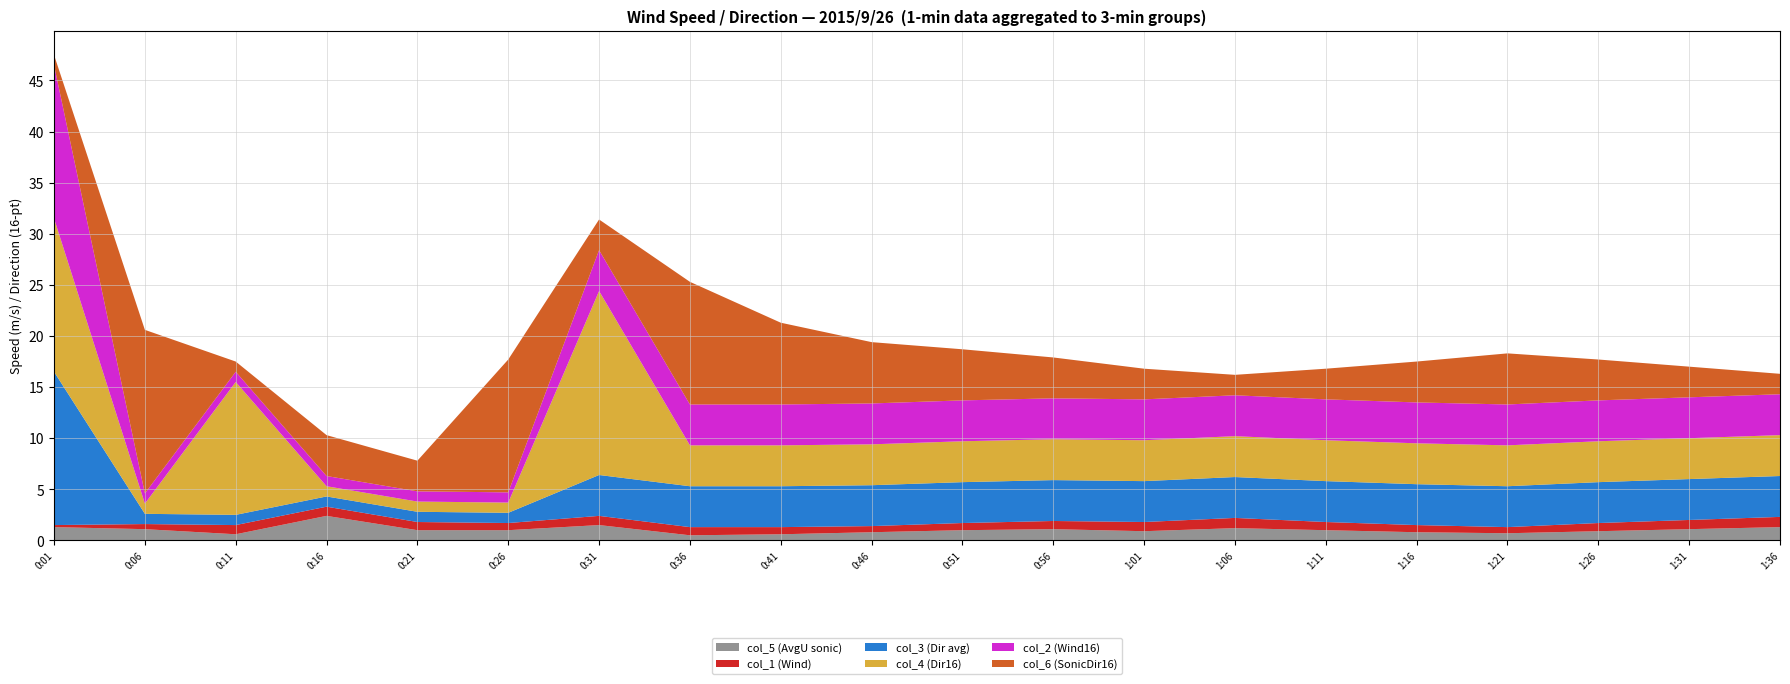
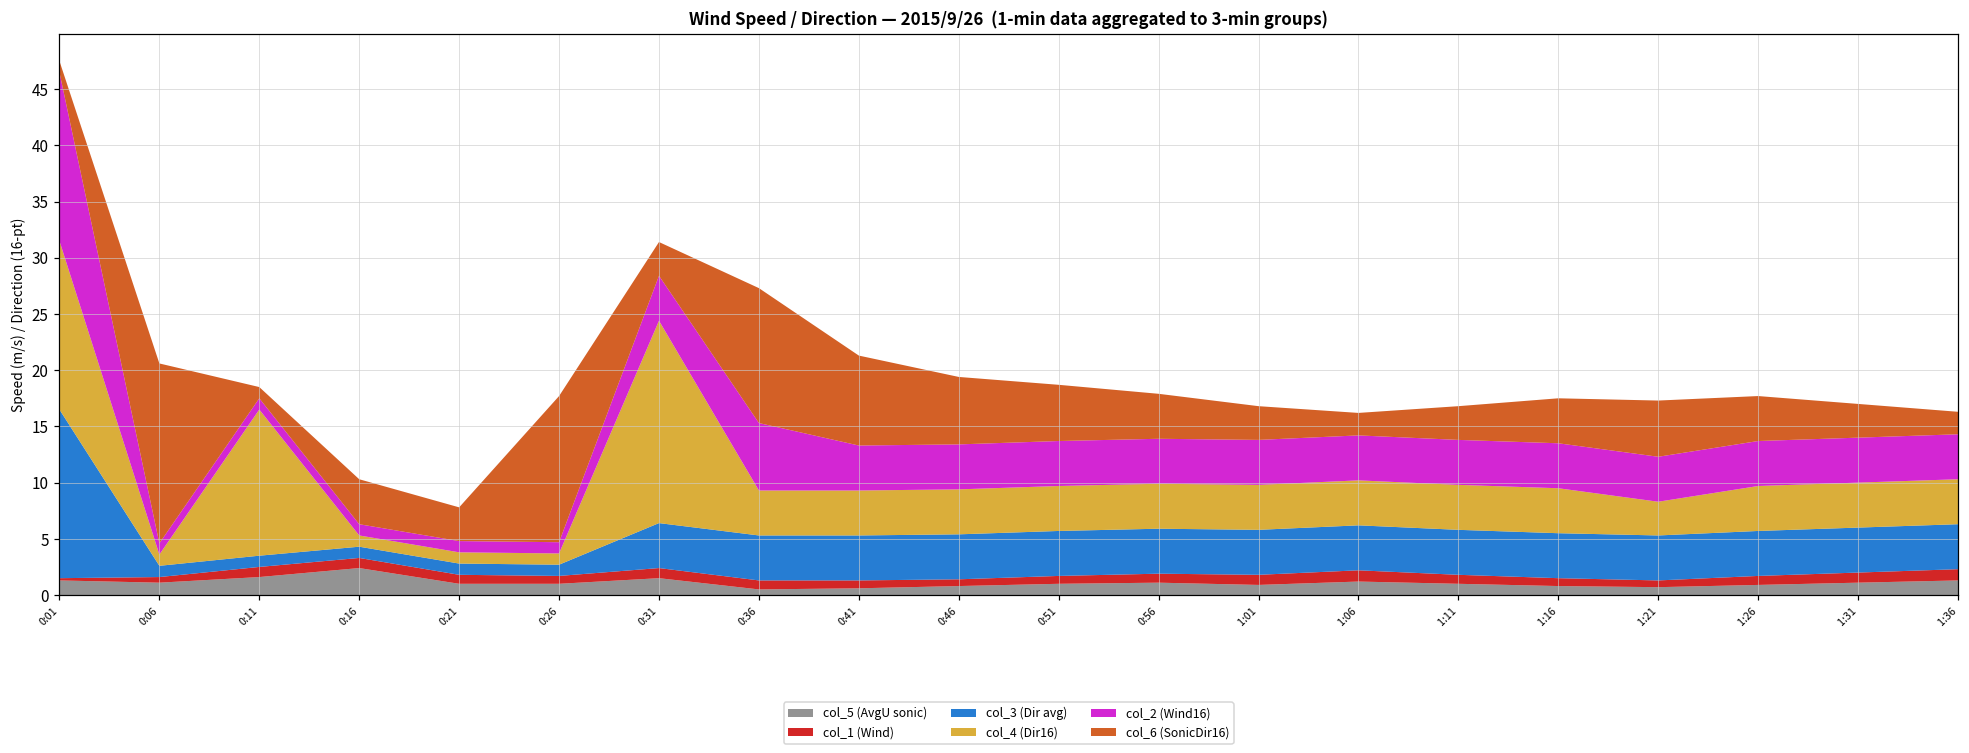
  {
    "col_5 (AvgU sonic)": {
      "0:06": 1.1,
-     "0:11": 0.6,
+     "0:11": 1.6,
      "0:16": 2.4,
      "0:21": 1.0,
      "0:26": 1.0,
      "0:31": 1.5,
      "0:36": 0.5,
      "0:41": 0.6,
      "0:46": 0.8,
      "0:51": 1.0,
      "0:56": 1.1,
      "1:01": 0.9,
      "1:06": 1.2,
      "1:11": 1.0,
      "1:16": 0.8,
      "1:21": 0.7,
      "1:26": 0.9,
      "1:31": 1.1,
      "1:36": 1.3
    },
    "col_1 (Wind)": {
      "0:06": 0.5,
      "0:11": 0.9,
      "0:16": 0.9,
      "0:21": 0.8,
      "0:26": 0.7,
      "0:31": 0.9,
      "0:36": 0.8,
      "0:41": 0.7,
      "0:46": 0.6,
      "0:51": 0.7,
      "0:56": 0.8,
      "1:01": 0.9,
      "1:06": 1.0,
      "1:11": 0.8,
      "1:16": 0.7,
      "1:21": 0.6,
      "1:26": 0.8,
      "1:31": 0.9,
      "1:36": 1.0
    },
    "col_3 (Dir avg)": {
      "0:01": 15.0,
      "0:06": 1.0,
      "0:11": 1.0,
      "0:16": 1.0,
      "0:21": 1.0,
      "0:26": 1.0,
      "0:31": 4.0,
      "0:36": 4.0,
      "0:41": 4.0,
      "0:46": 4.0,
      "0:51": 4.0,
      "0:56": 4.0,
      "1:01": 4.0,
      "1:06": 4.0,
      "1:11": 4.0,
      "1:16": 4.0,
      "1:21": 4.0,
      "1:26": 4.0,
      "1:31": 4.0,
      "1:36": 4.0
    },
    "col_4 (Dir16)": {
      "0:01": 15,
      "0:06": 1,
      "0:11": 13,
      "0:16": 1,
      "0:21": 1,
      "0:26": 1,
      "0:31": 18,
      "0:36": 4,
      "0:41": 4,
      "0:46": 4,
      "0:51": 4,
      "0:56": 4,
      "1:01": 4,
      "1:06": 4,
      "1:11": 4,
      "1:16": 4,
-     "1:21": 4,
+     "1:21": 3,
      "1:26": 4,
      "1:31": 4,
      "1:36": 4
    },
    "col_2 (Wind16)": {
      "0:01": 15,
      "0:06": 1,
      "0:11": 1,
      "0:16": 1,
      "0:21": 1,
      "0:26": 1,
      "0:31": 4,
-     "0:36": 4,
+     "0:36": 6,
      "0:41": 4,
      "0:46": 4,
      "0:51": 4,
      "0:56": 4,
      "1:01": 4,
      "1:06": 4,
      "1:11": 4,
      "1:16": 4,
      "1:21": 4,
      "1:26": 4,
      "1:31": 4,
      "1:36": 4
    },
    "col_6 (SonicDir16)": {
      "0:01": 1.0,
      "0:06": 16.0,
      "0:11": 1.0,
      "0:16": 4.0,
      "0:21": 3.0,
      "0:26": 13.0,
      "0:31": 3.0,
      "0:36": 12.0,
      "0:41": 8.0,
      "0:46": 6.0,
      "0:51": 5.0,
      "0:56": 4.0,
      "1:01": 3.0,
      "1:06": 2.0,
      "1:11": 3.0,
      "1:16": 4.0,
      "1:21": 5.0,
      "1:26": 4.0,
      "1:31": 3.0,
      "1:36": 2.0
    }
  }
